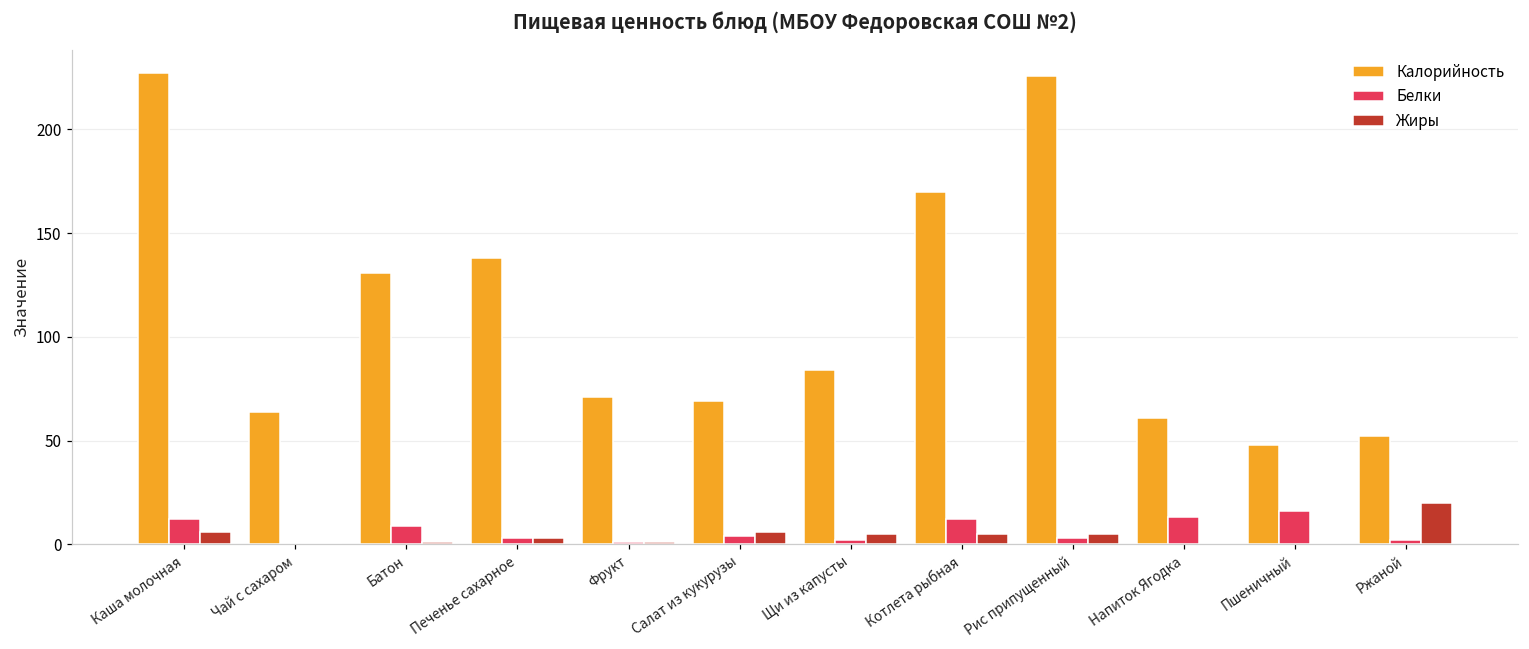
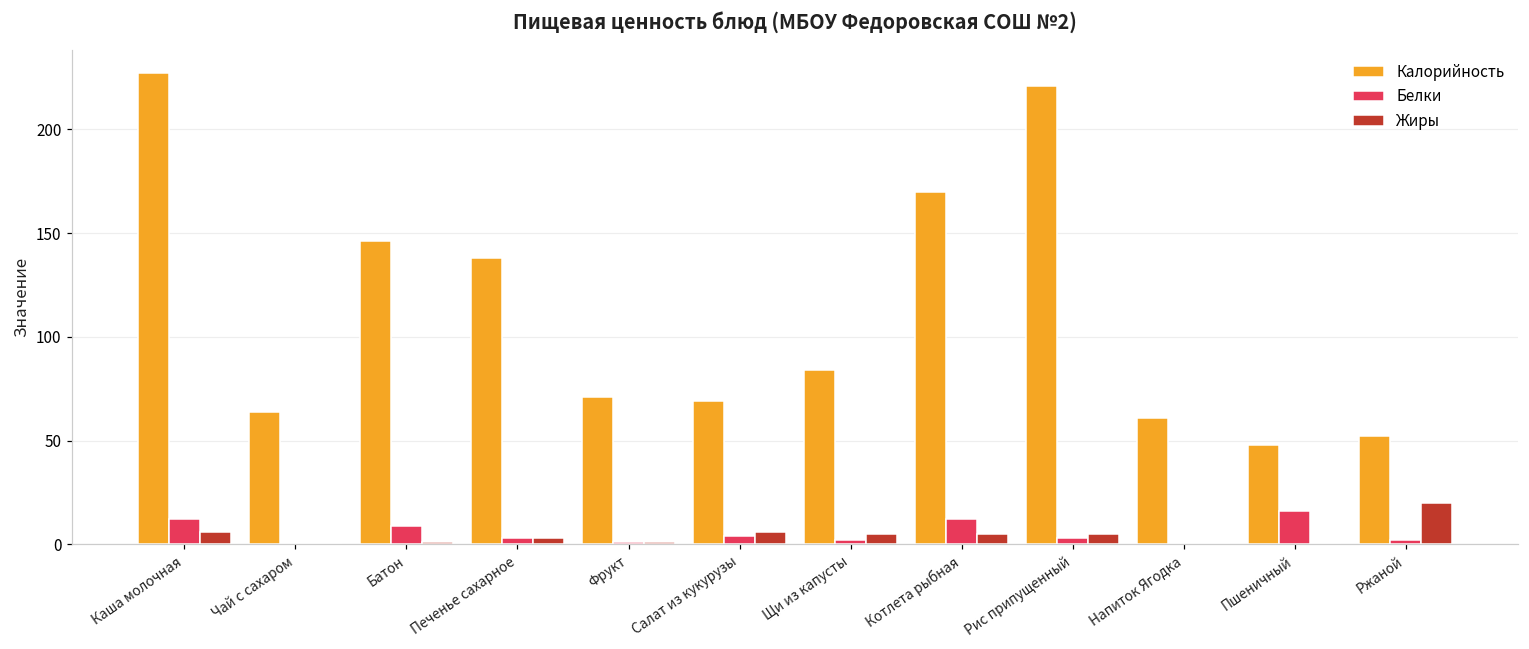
  {
    "Калорийность": {
      "Каша молочная": 227,
      "Чай с сахаром": 64,
-     "Батон": 131,
+     "Батон": 146,
      "Печенье сахарное": 138,
      "Фрукт": 71,
      "Салат из кукурузы": 69,
      "Щи из капусты": 84,
      "Котлета рыбная": 170,
-     "Рис припущенный": 226,
+     "Рис припущенный": 221,
      "Напиток Ягодка": 61,
      "Пшеничный": 48,
      "Ржаной": 52
    },
    "Белки": {
      "Каша молочная": 12,
      "Чай с сахаром": 0,
      "Батон": 9,
      "Печенье сахарное": 3,
      "Салат из кукурузы": 4,
      "Щи из капусты": 2,
      "Котлета рыбная": 12,
      "Рис припущенный": 3,
-     "Напиток Ягодка": 13,
+     "Напиток Ягодка": 0,
      "Пшеничный": 16,
      "Ржаной": 2
    },
    "Жиры": {
      "Каша молочная": 6,
      "Чай с сахаром": 0,
      "Печенье сахарное": 3,
      "Салат из кукурузы": 6,
      "Щи из капусты": 5,
      "Котлета рыбная": 5,
      "Рис припущенный": 5,
      "Напиток Ягодка": 0,
      "Пшеничный": 0,
      "Ржаной": 20
    }
  }
